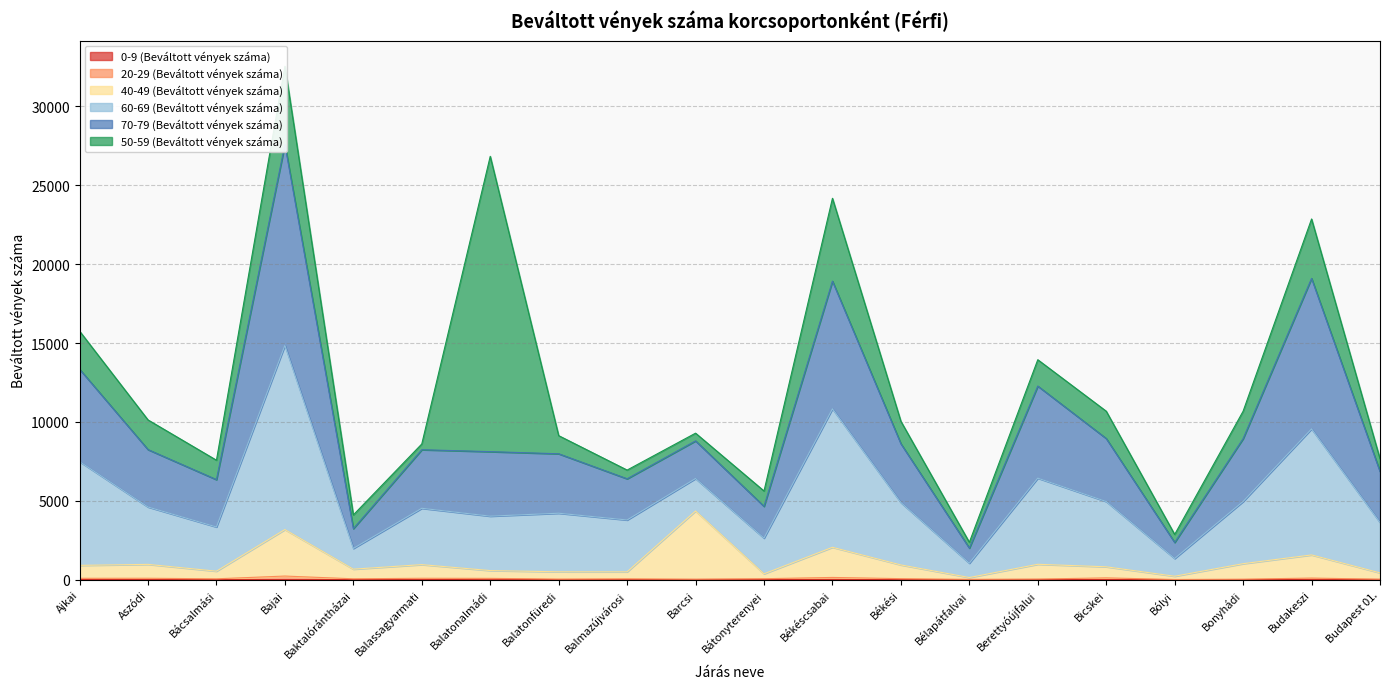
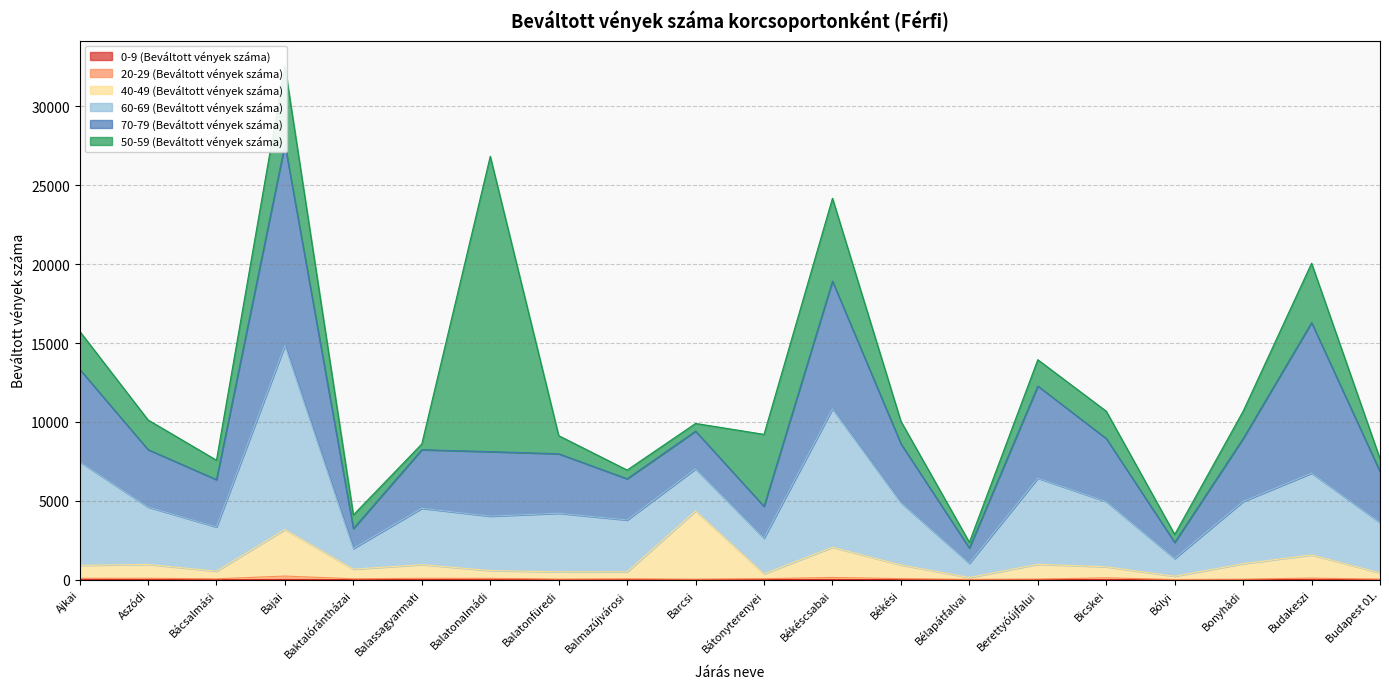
  {
    "0-9 (Beváltott vények száma)": {
      "Bajai": 0
    },
    "20-29 (Beváltott vények száma)": {
      "Bajai": 200
    },
    "40-49 (Beváltott vények száma)": {
      "Ajkai": 800,
      "Aszódi": 900,
      "Bácsalmási": 500,
      "Bajai": 2900,
      "Baktalórántházai": 600,
      "Balassagyarmati": 900,
      "Balatonalmádi": 500,
      "Balatonfüredi": 500,
      "Balmazújvárosi": 400,
      "Barcsi": 4300,
      "Bátonyterenyei": 300,
      "Békéscsabai": 1900,
      "Békési": 900,
      "Berettyóújfalui": 900,
      "Bicskei": 700,
      "Bólyi": 200,
      "Bonyhádi": 1000,
      "Budakeszi": 1500,
      "Budapest 01.": 400
    },
    "60-69 (Beváltott vények száma)": {
      "Ajkai": 6600,
      "Aszódi": 3600,
      "Bácsalmási": 2800,
      "Bajai": 11700,
      "Baktalórántházai": 1300,
      "Balassagyarmati": 3600,
      "Balatonalmádi": 3500,
      "Balatonfüredi": 3700,
      "Balmazújvárosi": 3300,
-     "Barcsi": 2100,
+     "Barcsi": 2700,
      "Bátonyterenyei": 2300,
      "Békéscsabai": 8800,
      "Békési": 4000,
      "Bélapátfalvai": 900,
      "Berettyóújfalui": 5500,
      "Bicskei": 4100,
      "Bólyi": 1100,
      "Bonyhádi": 3900,
-     "Budakeszi": 8000,
+     "Budakeszi": 5200,
      "Budapest 01.": 3200
    },
    "70-79 (Beváltott vények száma)": {
      "Ajkai": 5900,
      "Aszódi": 3600,
      "Bácsalmási": 3000,
      "Baktalórántházai": 1300,
      "Balassagyarmati": 3700,
      "Balatonalmádi": 4100,
      "Balatonfüredi": 3800,
      "Balmazújvárosi": 2600,
      "Barcsi": 2400,
      "Bátonyterenyei": 2000,
      "Békéscsabai": 8100,
      "Békési": 3700,
      "Bélapátfalvai": 1000,
      "Berettyóújfalui": 5800,
      "Bicskei": 4000,
      "Bólyi": 1000,
      "Bonyhádi": 4000,
      "Budakeszi": 9500,
      "Budapest 01.": 3200
    },
    "50-59 (Beváltott vények száma)": {
      "Ajkai": 2400,
      "Aszódi": 1900,
      "Bácsalmási": 1200,
      "Baktalórántházai": 900,
      "Balassagyarmati": 400,
      "Balatonalmádi": 18700,
      "Balatonfüredi": 1200,
      "Balmazújvárosi": 600,
      "Barcsi": 500,
-     "Bátonyterenyei": 1000,
+     "Bátonyterenyei": 4600,
      "Békéscsabai": 5300,
      "Békési": 1400,
      "Bélapátfalvai": 400,
      "Berettyóújfalui": 1700,
      "Bicskei": 1700,
      "Bólyi": 500,
      "Bonyhádi": 1700,
      "Budakeszi": 3800,
      "Budapest 01.": 800
    }
  }
